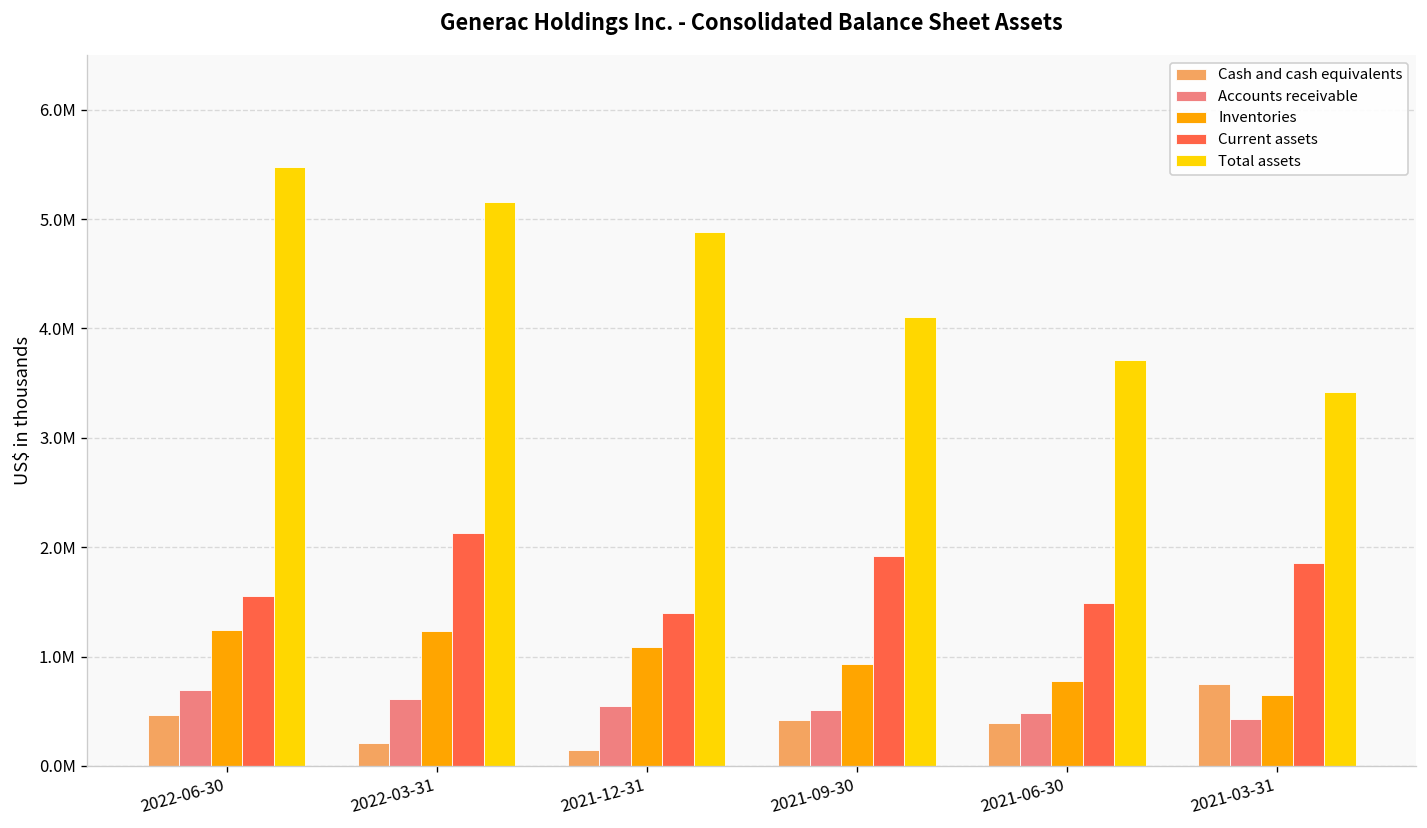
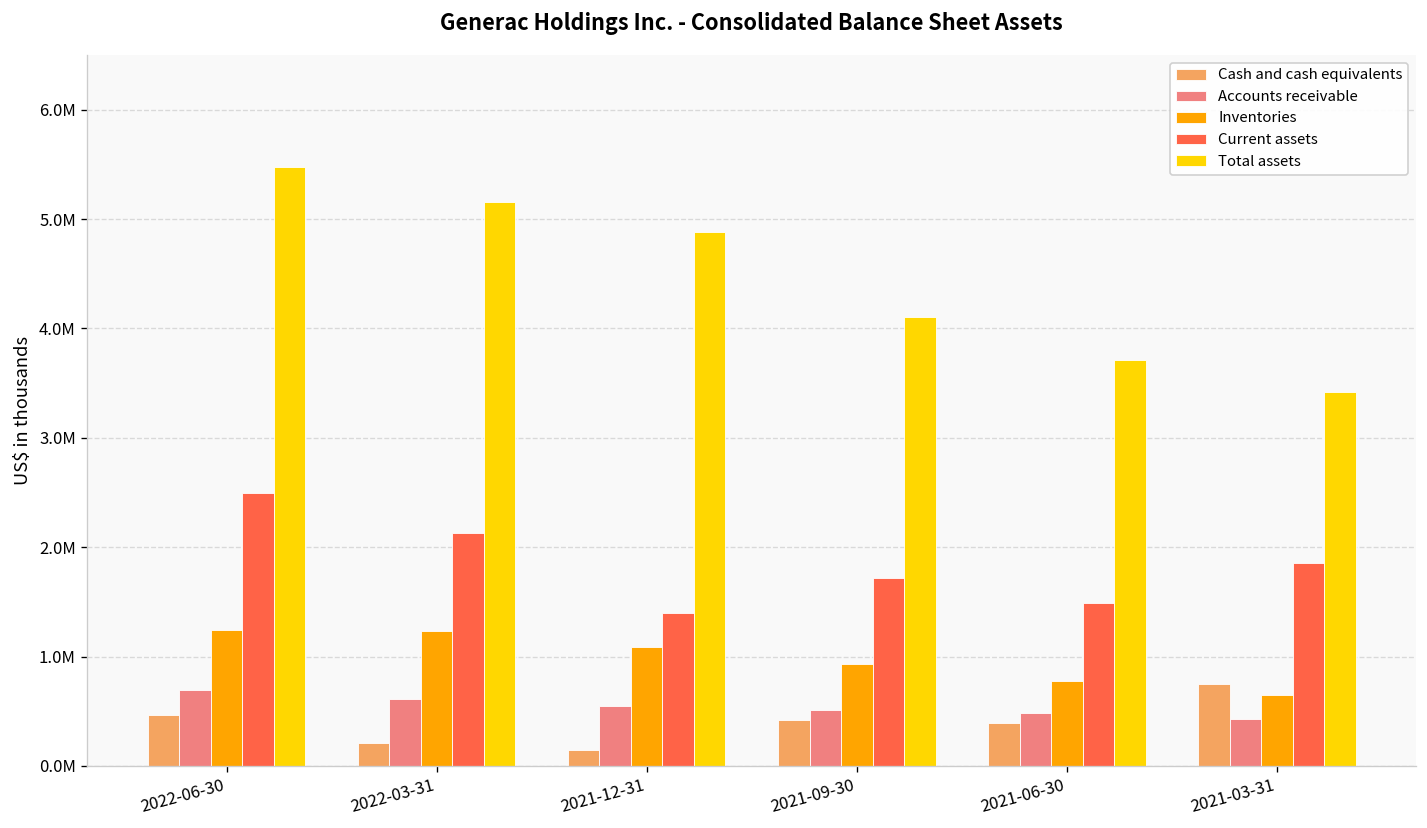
  {
    "Current assets": {
-     "2022-06-30": 1600000,
+     "2022-06-30": 2500000,
      "2022-03-31": 2100000,
      "2021-12-31": 1400000,
-     "2021-09-30": 1900000,
+     "2021-09-30": 1700000,
      "2021-06-30": 1500000,
      "2021-03-31": 1900000
    }
  }
